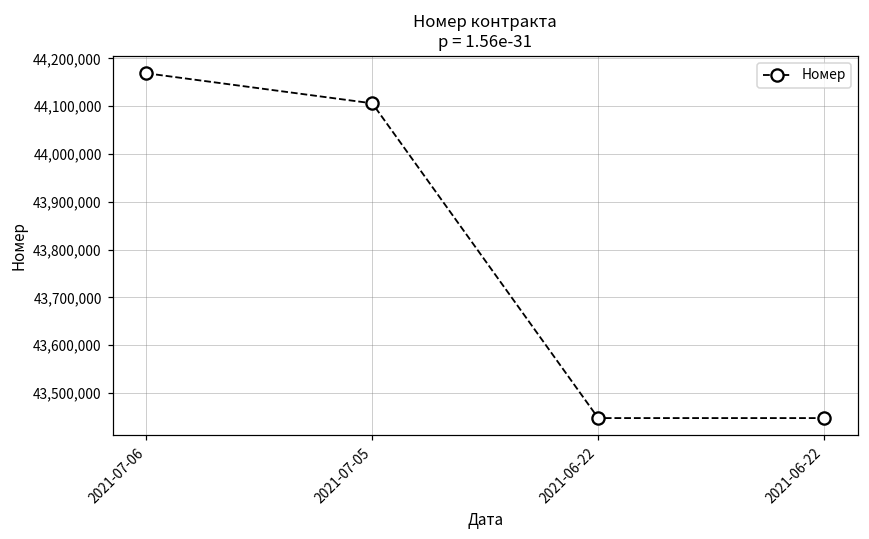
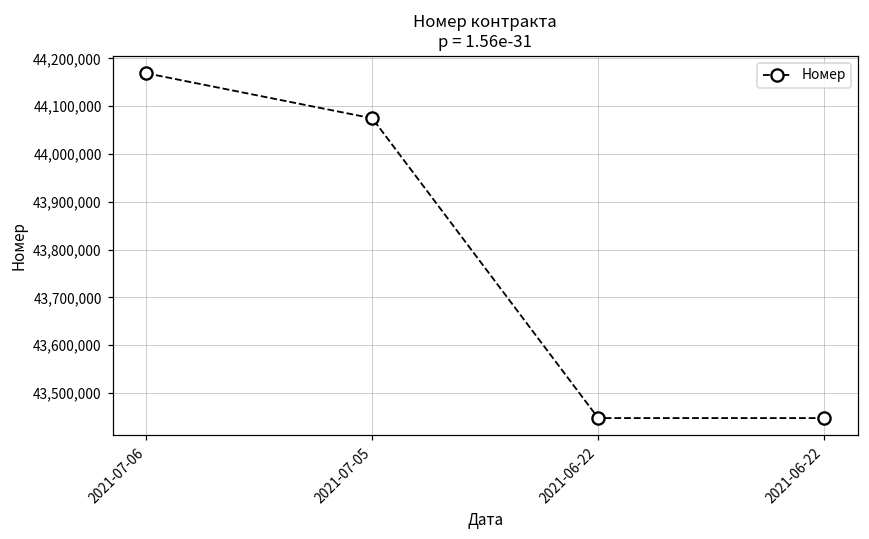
  {
    "2021-07-06": "44,170,000",
-   "2021-07-05": "44,110,000"
+   "2021-07-05": "44,070,000"
  }
